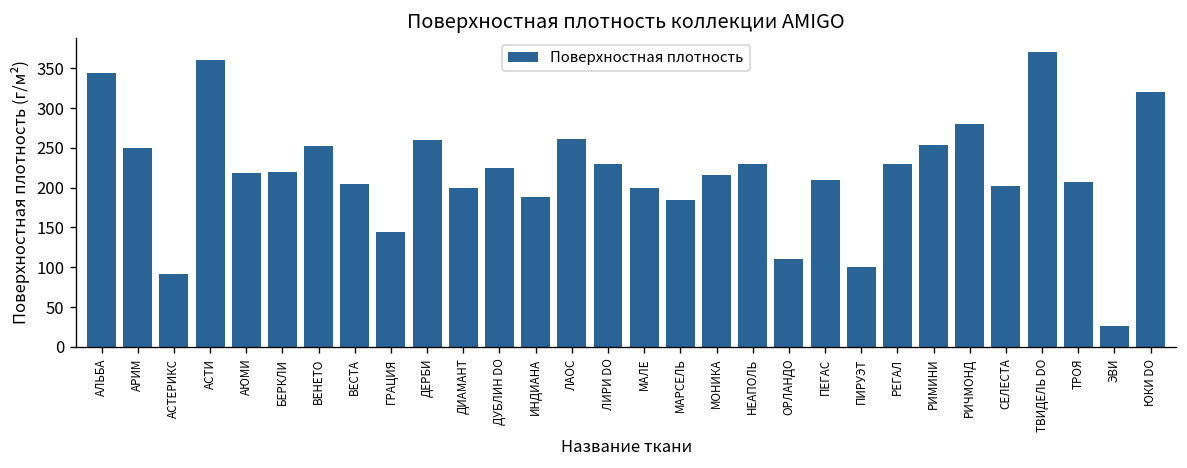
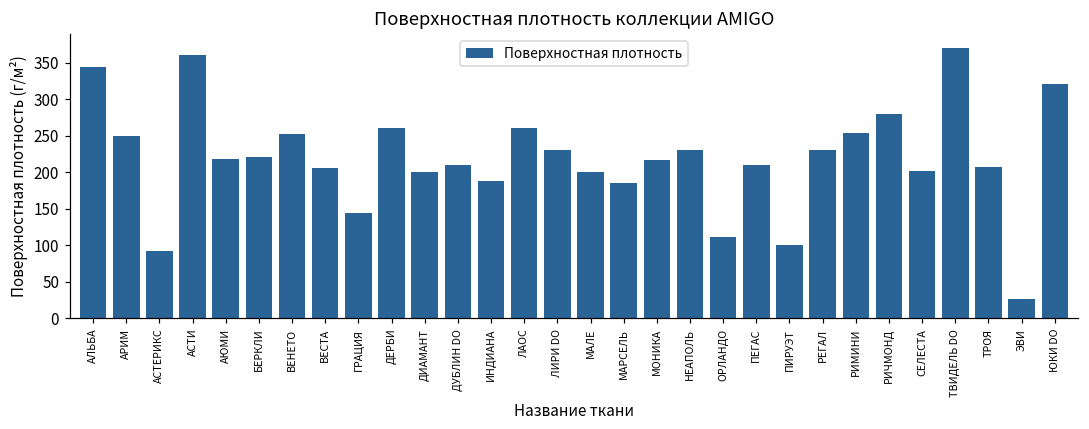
  {
    "АЛЬБА": 340,
    "АРИМ": 250,
    "АСТЕРИКС": 90,
    "АСТИ": 360,
    "АЮМИ": 220,
    "БЕРКЛИ": 220,
    "ВЕНЕТО": 250,
    "ВЕСТА": 210,
    "ГРАЦИЯ": 140,
    "ДЕРБИ": 260,
    "ДИАМАНТ": 200,
-   "ДУБЛИН DO": 230,
+   "ДУБЛИН DO": 210,
    "ИНДИАНА": 190,
    "ЛАОС": 260,
    "ЛИРИ DO": 230,
    "МАЛЕ": 200,
    "МАРСЕЛЬ": 190,
    "МОНИКА": 220,
    "НЕАПОЛЬ": 230,
    "ОРЛАНДО": 110,
    "ПЕГАС": 210,
    "ПИРУЭТ": 100,
    "РЕГАЛ": 230,
    "РИМИНИ": 250,
    "РИЧМОНД": 280,
    "СЕЛЕСТА": 200,
    "ТВИДЕЛЬ DO": 370,
    "ТРОЯ": 210,
    "ЭВИ": 30,
    "ЮКИ DO": 320
  }
